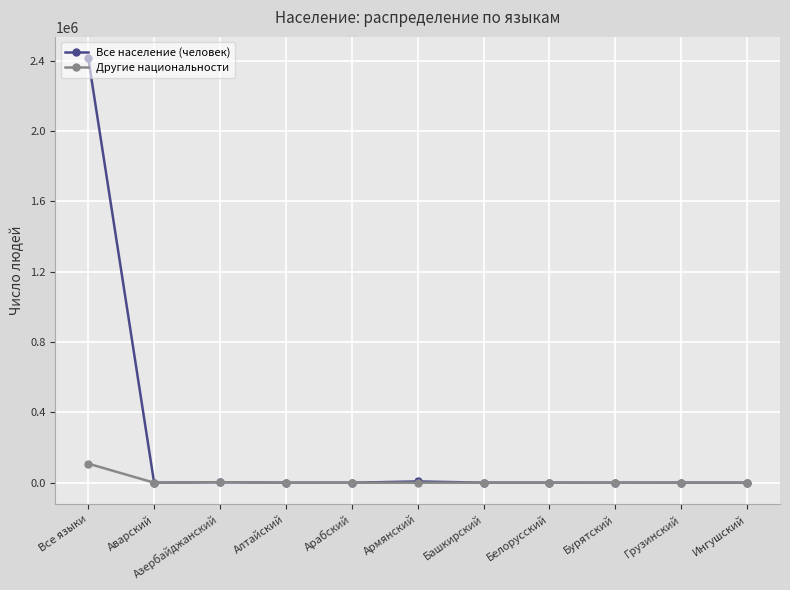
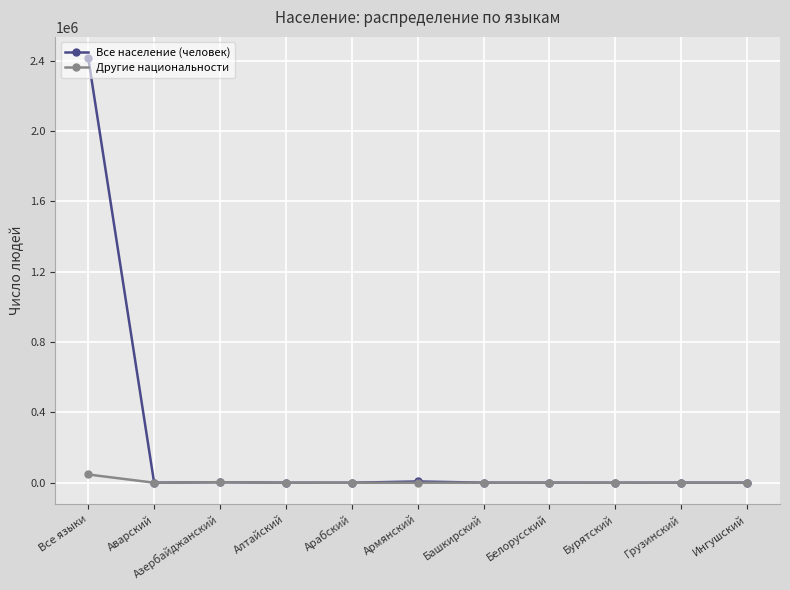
  {
    "Другие национальности": {
-     "Все языки": 110000
+     "Все языки": 50000
    }
  }
